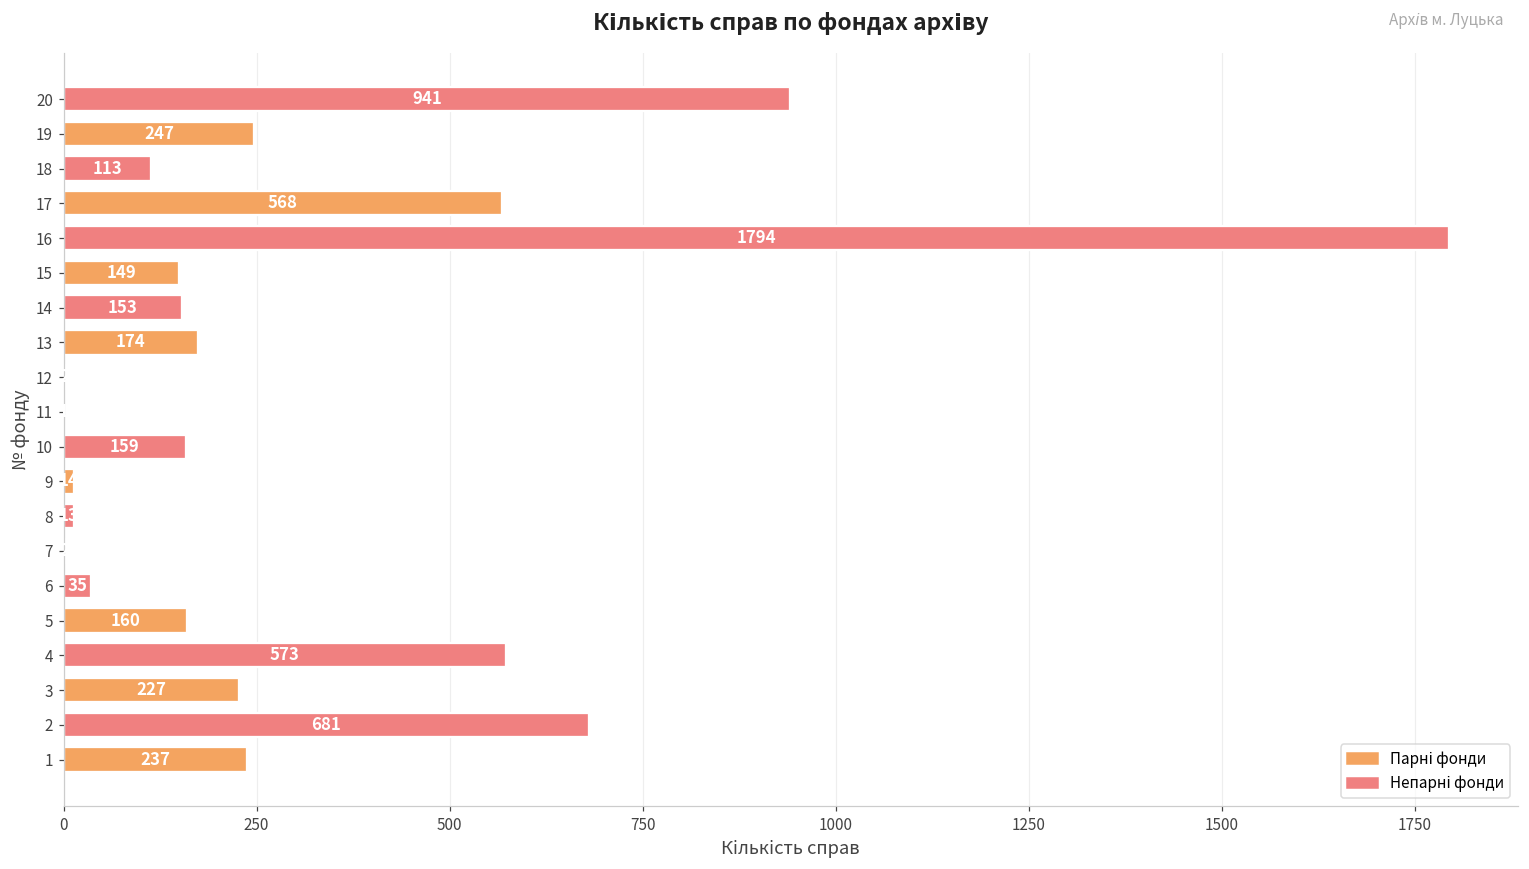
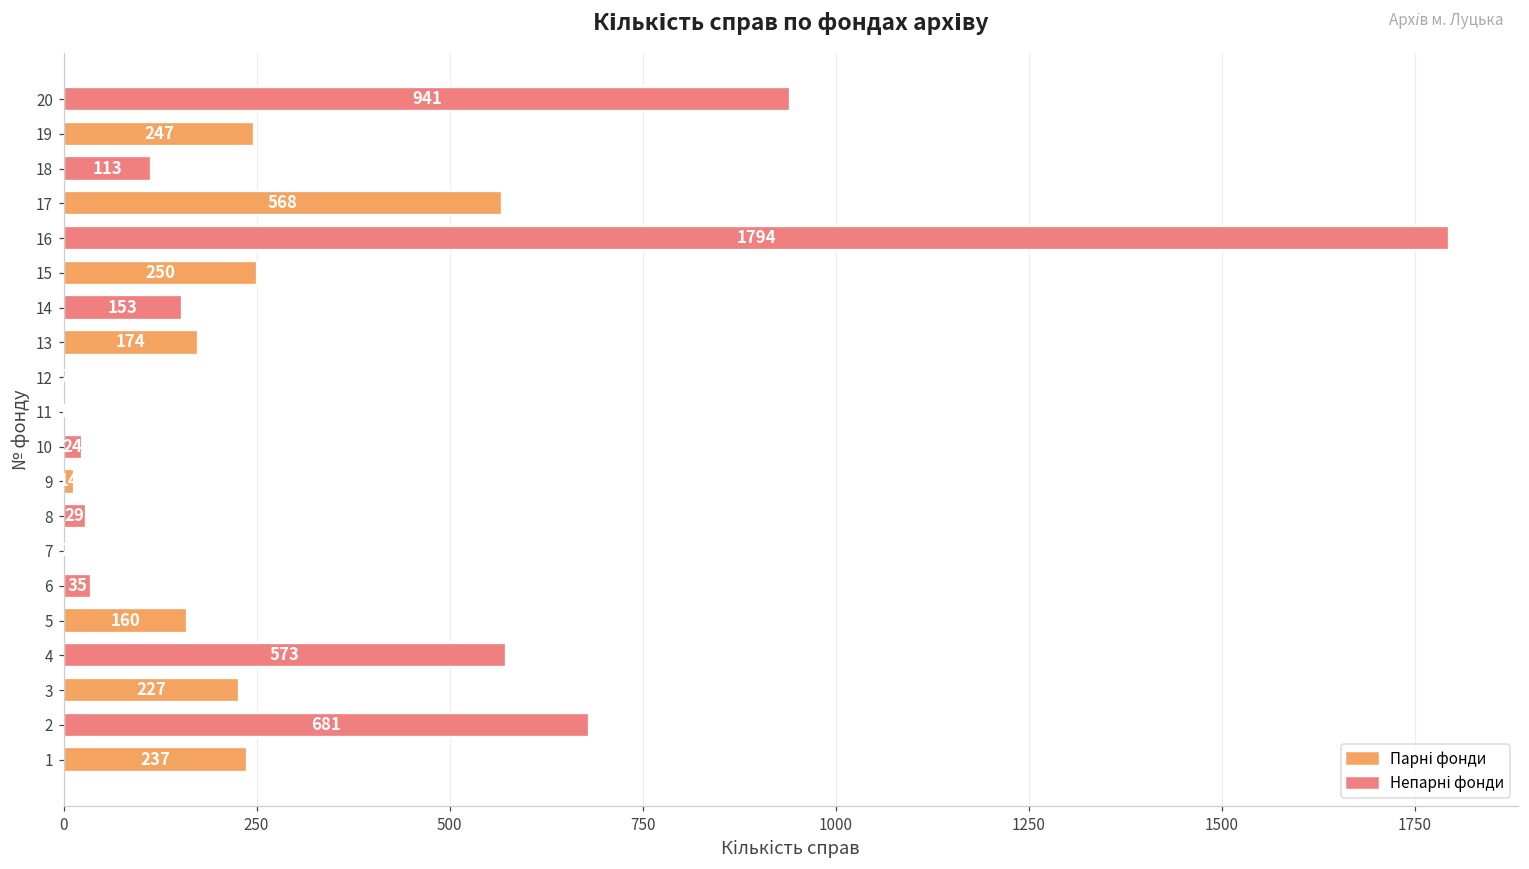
  {
    "20": 941,
    "19": 247,
    "18": 113,
    "17": 568,
    "16": 1794,
-   "15": 149,
+   "15": 250,
    "14": 153,
    "13": 174,
-   "10": 159,
-   "8": 10,
+   "10": 24,
+   "8": 30,
    "6": 35,
    "5": 160,
    "4": 573,
    "3": 227,
    "2": 681,
    "1": 237
  }
